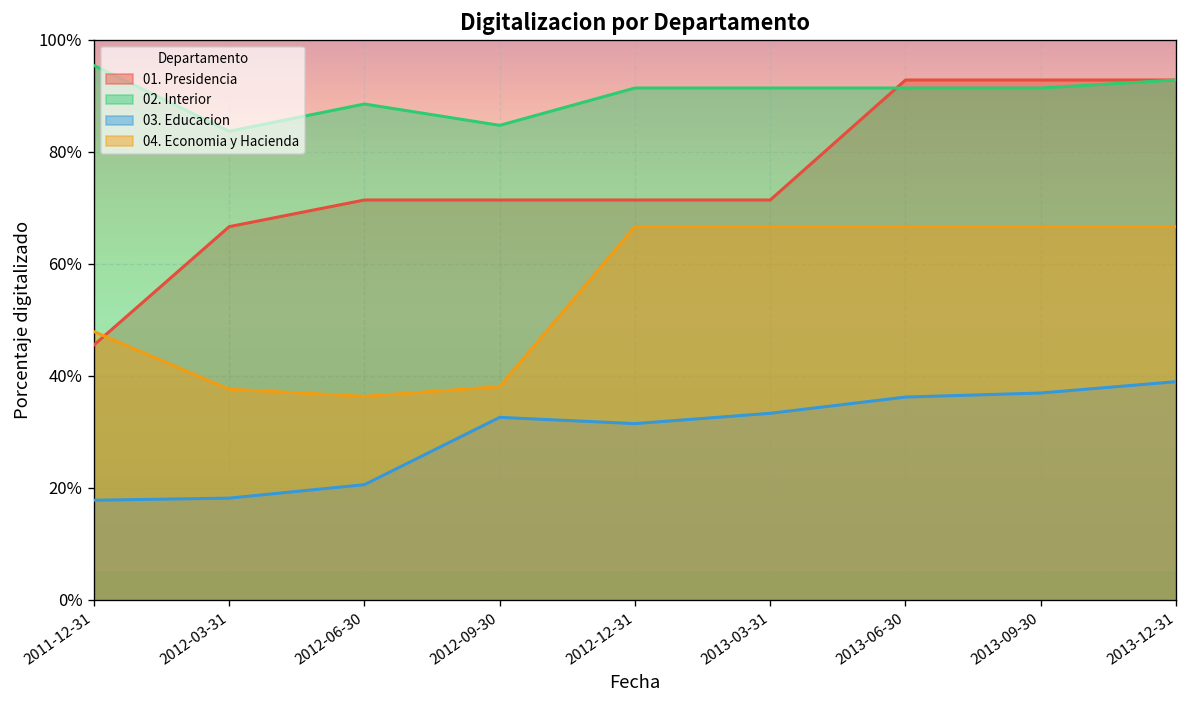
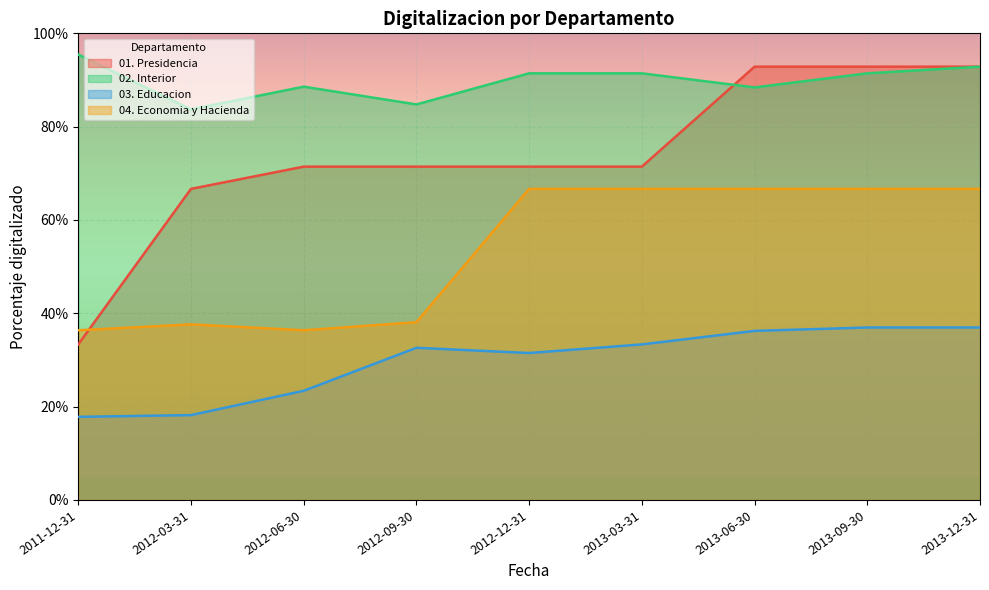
  {
    "01. Presidencia": {
-     "2011-12-31": "46%",
+     "2011-12-31": "33%",
      "2012-03-31": "67%",
      "2012-06-30": "71%",
      "2012-09-30": "71%",
      "2012-12-31": "71%",
      "2013-03-31": "71%",
      "2013-06-30": "93%",
      "2013-09-30": "93%"
    },
    "02. Interior": {
      "2011-12-31": "95%",
      "2012-06-30": "89%",
      "2012-09-30": "85%",
      "2012-12-31": "91%",
      "2013-03-31": "91%",
-     "2013-06-30": "91%",
+     "2013-06-30": "88%",
      "2013-09-30": "91%"
    },
    "03. Educacion": {
      "2011-12-31": "18%",
      "2012-03-31": "18%",
-     "2012-06-30": "21%",
+     "2012-06-30": "23%",
      "2012-09-30": "33%",
      "2012-12-31": "31%",
      "2013-03-31": "33%",
      "2013-06-30": "36%",
      "2013-09-30": "37%",
-     "2013-12-31": "39%"
+     "2013-12-31": "37%"
    },
    "04. Economia y Hacienda": {
-     "2011-12-31": "48%",
+     "2011-12-31": "36%",
      "2012-03-31": "38%",
      "2012-06-30": "36%",
      "2012-09-30": "38%",
      "2012-12-31": "67%",
      "2013-03-31": "67%",
      "2013-06-30": "67%",
      "2013-09-30": "67%",
      "2013-12-31": "67%"
    }
  }
